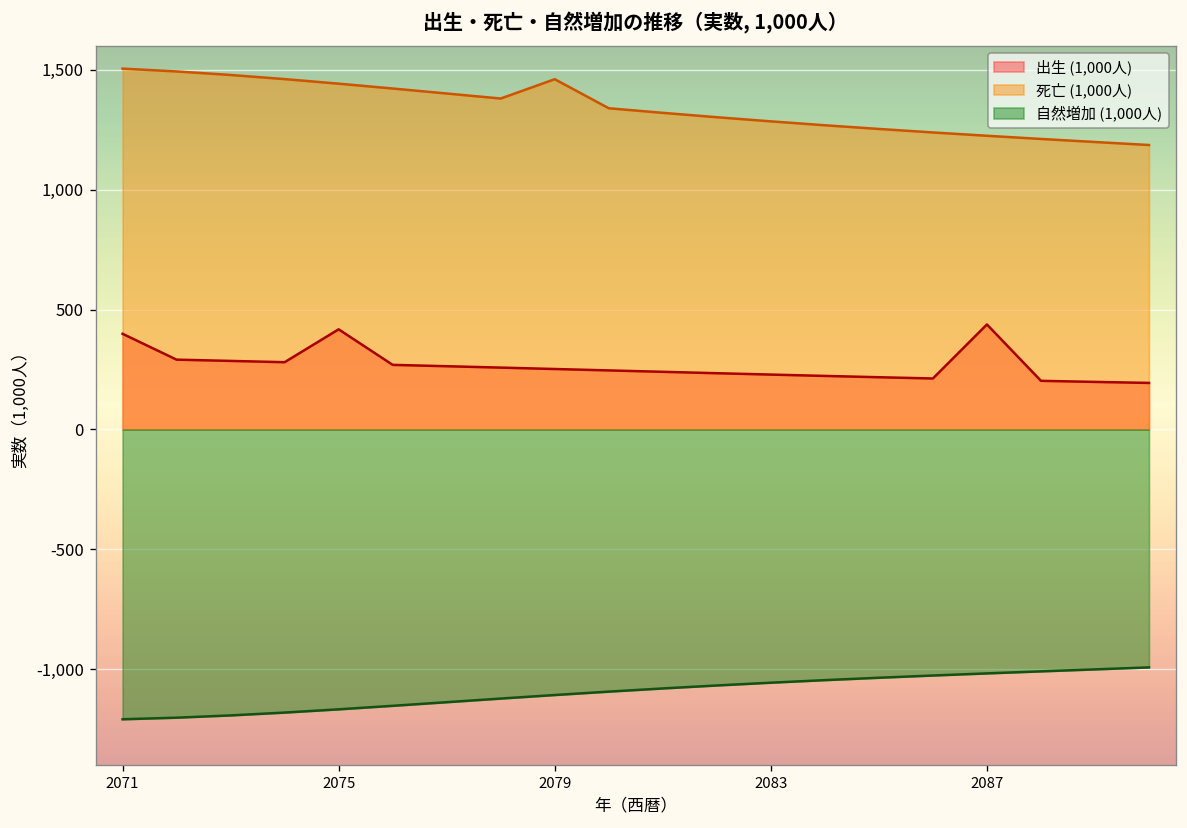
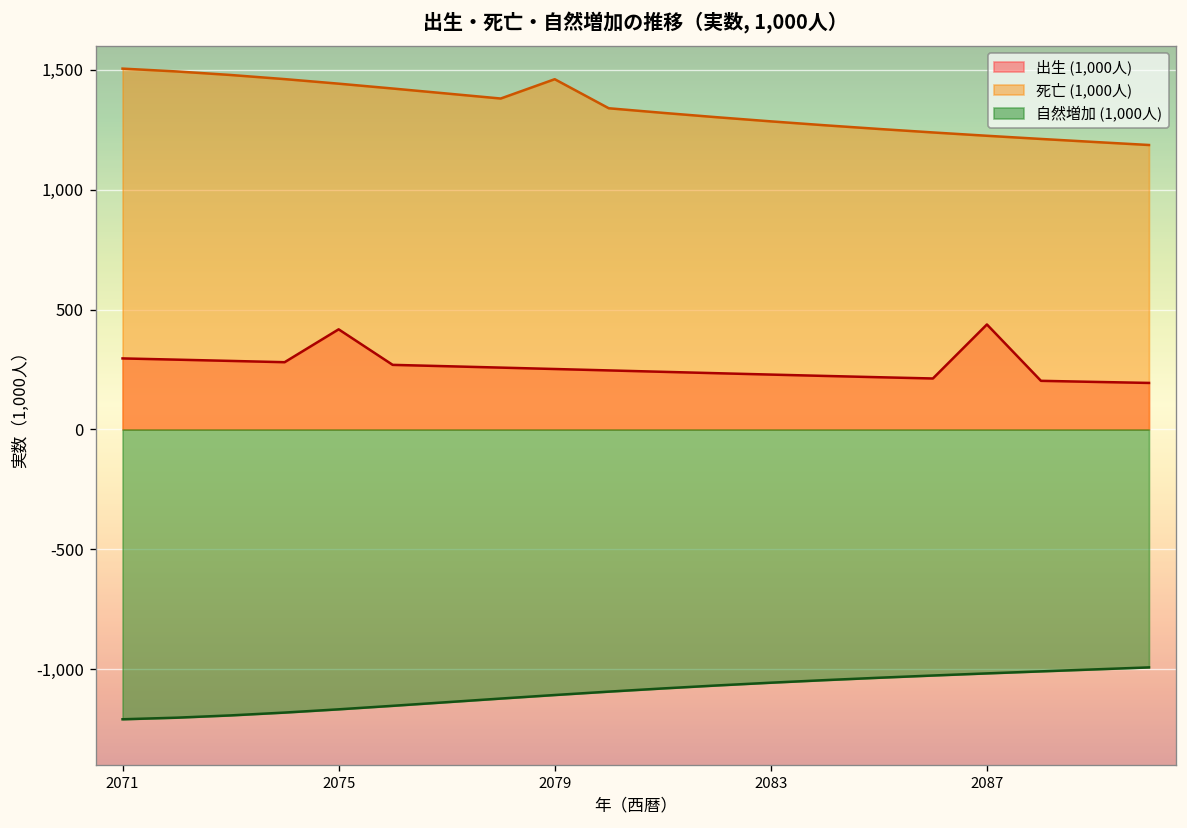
  {
    "出生 (1,000人)": {
-     "2071": "400",
+     "2071": "300",
      "2075": "420",
      "2079": "250",
      "2083": "230",
      "2087": "440"
    },
    "死亡 (1,000人)": {
      "2071": "1,500",
      "2075": "1,440",
      "2079": "1,460",
      "2083": "1,280",
      "2087": "1,220"
    }
  }
